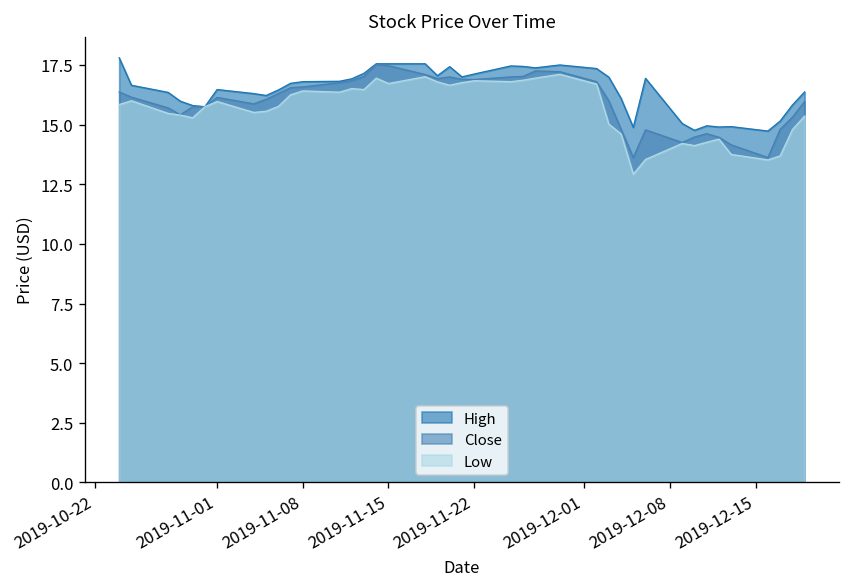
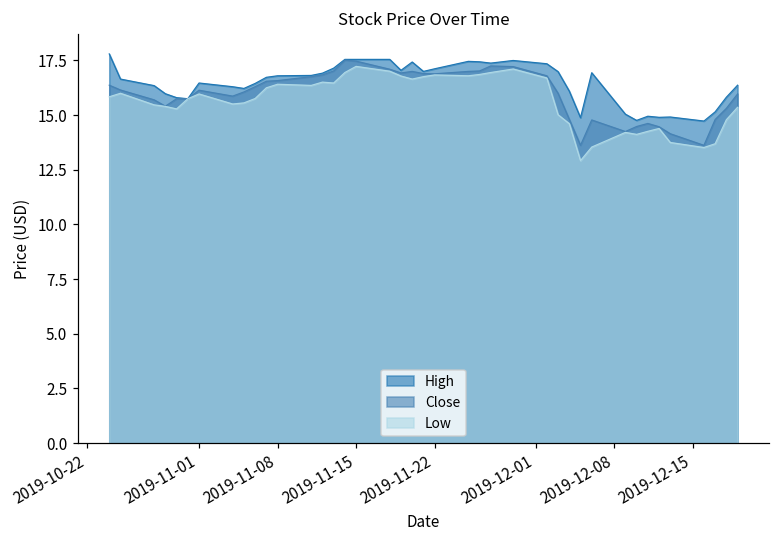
  {
    "Low": {
      "2019-11-01": 16.0,
      "2019-11-08": 16.4,
-     "2019-11-15": 16.7
+     "2019-11-15": 17.2
    }
  }
